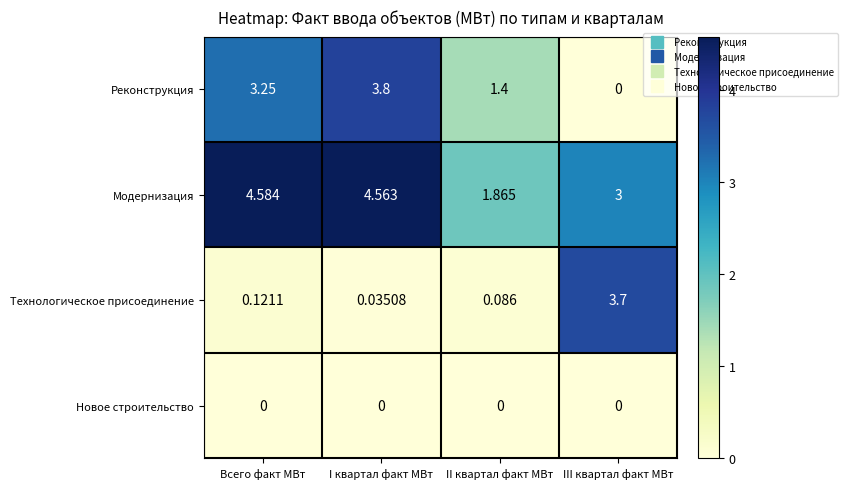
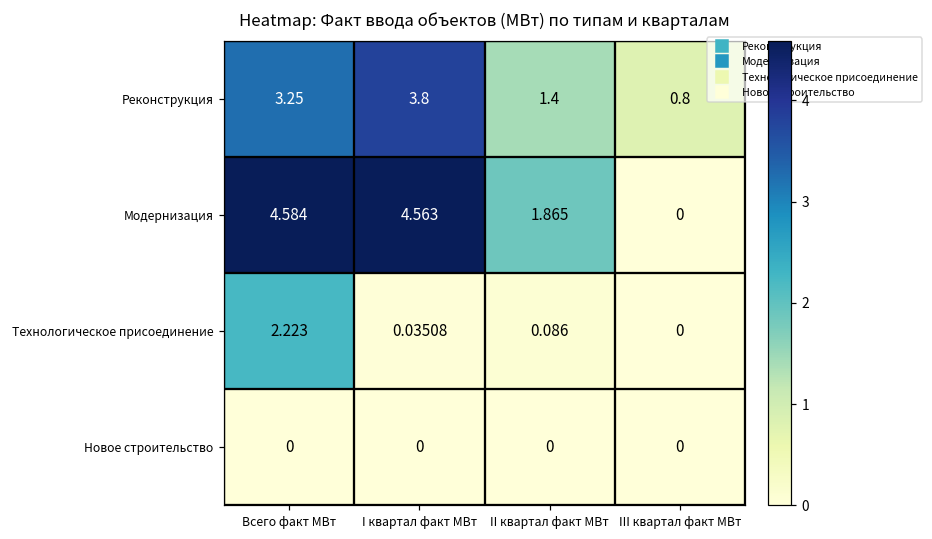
  {
    "Реконструкция": {
      "Всего факт МВт": 3.25,
      "I квартал факт МВт": 3.8,
      "II квартал факт МВт": 1.4,
-     "III квартал факт МВт": 0
+     "III квартал факт МВт": 0.8
    },
    "Модернизация": {
      "Всего факт МВт": 4.584,
      "I квартал факт МВт": 4.563,
      "II квартал факт МВт": 1.865,
-     "III квартал факт МВт": 3
+     "III квартал факт МВт": 0
    },
    "Технологическое присоединение": {
-     "Всего факт МВт": 0.1211,
+     "Всего факт МВт": 2.223,
      "I квартал факт МВт": 0.03508,
      "II квартал факт МВт": 0.086,
-     "III квартал факт МВт": 3.7
+     "III квартал факт МВт": 0
    },
    "Новое строительство": {
      "Всего факт МВт": 0,
      "I квартал факт МВт": 0,
      "II квартал факт МВт": 0,
      "III квартал факт МВт": 0
    }
  }
